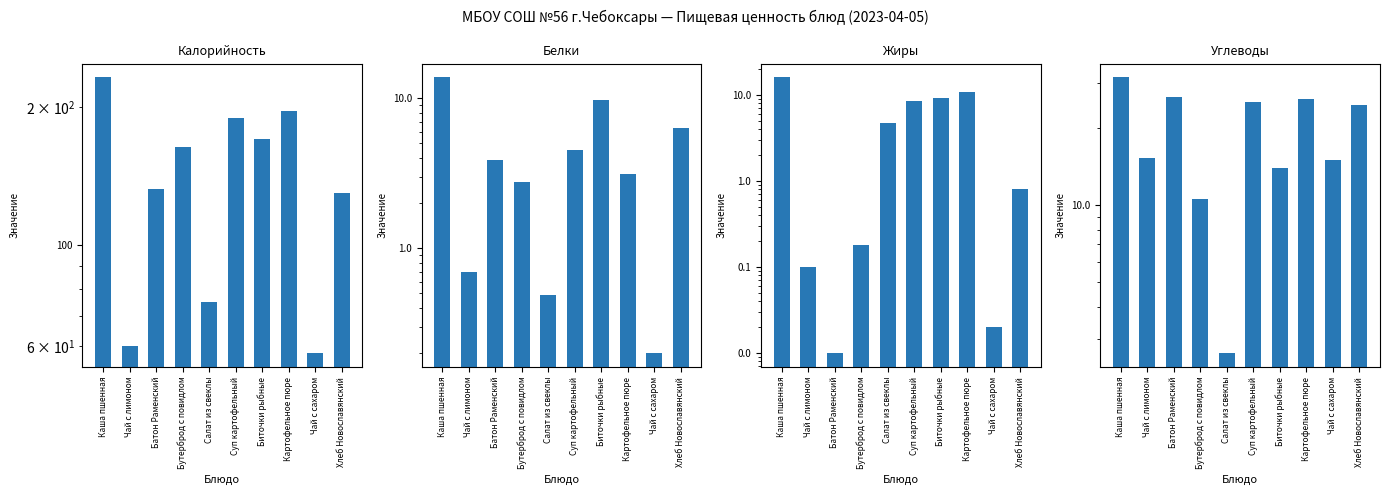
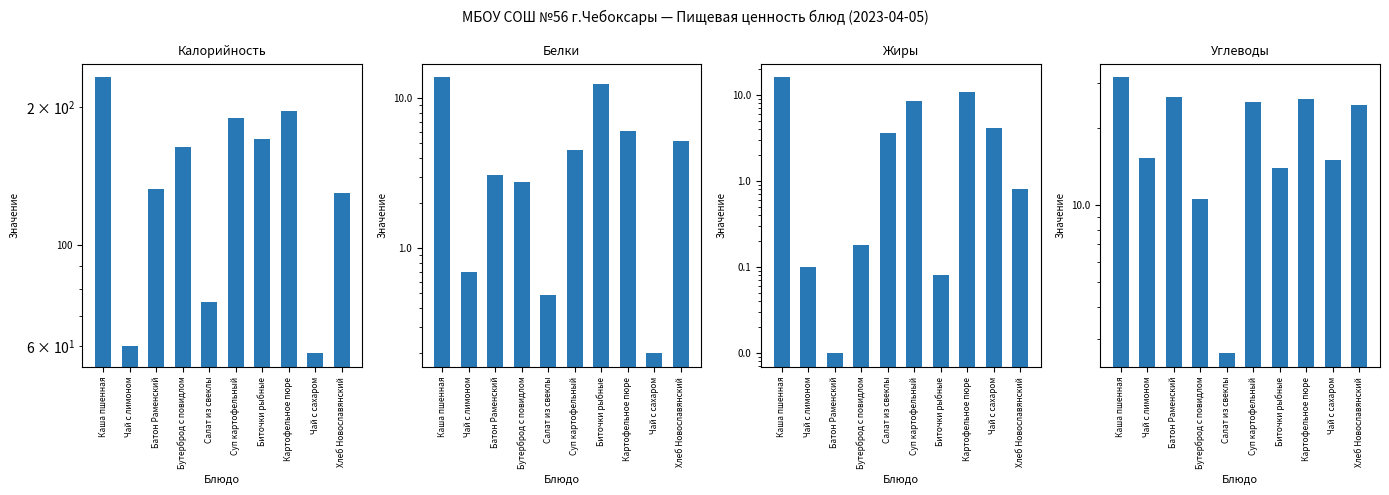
  {
    "Белки": {
      "Каша пшенная": 14,
      "Чай с лимоном": 0.7,
-     "Батон Раменский": 3.9,
+     "Батон Раменский": 3.1,
      "Бутерброд с повидлом": 2.8,
      "Салат из свеклы": 0.5,
      "Суп картофельный": 4.5,
-     "Биточки рыбные": 10,
-     "Картофельное пюре": 3.2,
+     "Биточки рыбные": 12,
+     "Картофельное пюре": 6.1,
      "Чай с сахаром": 0.2,
-     "Хлеб Новославянский": 6.3
+     "Хлеб Новославянский": 5.2
    },
    "Жиры": {
      "Каша пшенная": 16,
      "Чай с лимоном": 0.10,
      "Батон Раменский": 0.01,
      "Бутерброд с повидлом": 0.18,
-     "Салат из свеклы": 5,
+     "Салат из свеклы": 3.6,
      "Суп картофельный": 8,
-     "Биточки рыбные": 9,
+     "Биточки рыбные": 0.08,
      "Картофельное пюре": 11,
-     "Чай с сахаром": 0.02,
+     "Чай с сахаром": 4,
      "Хлеб Новославянский": 0.8
    }
  }
